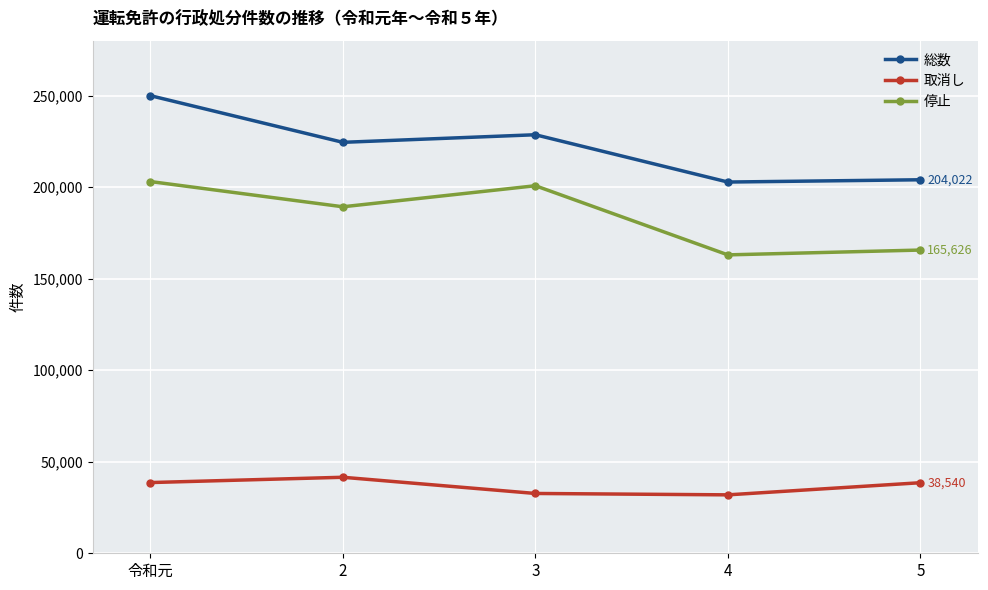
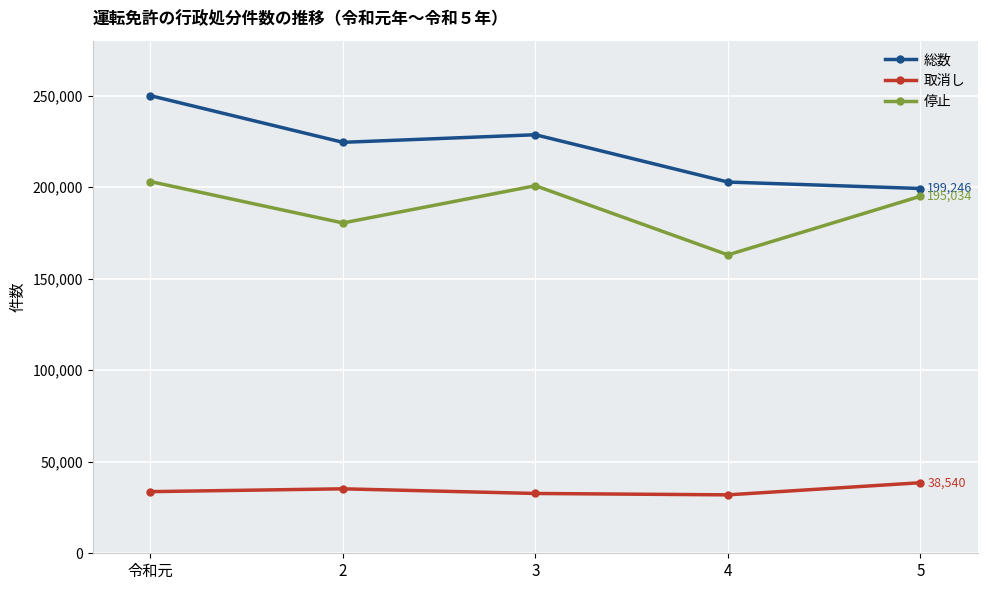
  {
    "総数": {
-     "5": "204,022"
+     "5": "199,246"
    },
    "取消し": {
-     "令和元": "39,000",
-     "2": "42,000",
+     "令和元": "34,000",
+     "2": "35,000",
      "3": "33,000",
      "4": "32,000"
    },
    "停止": {
-     "2": "189,000",
-     "5": "165,626"
+     "2": "180,000",
+     "5": "195,034"
    }
  }
